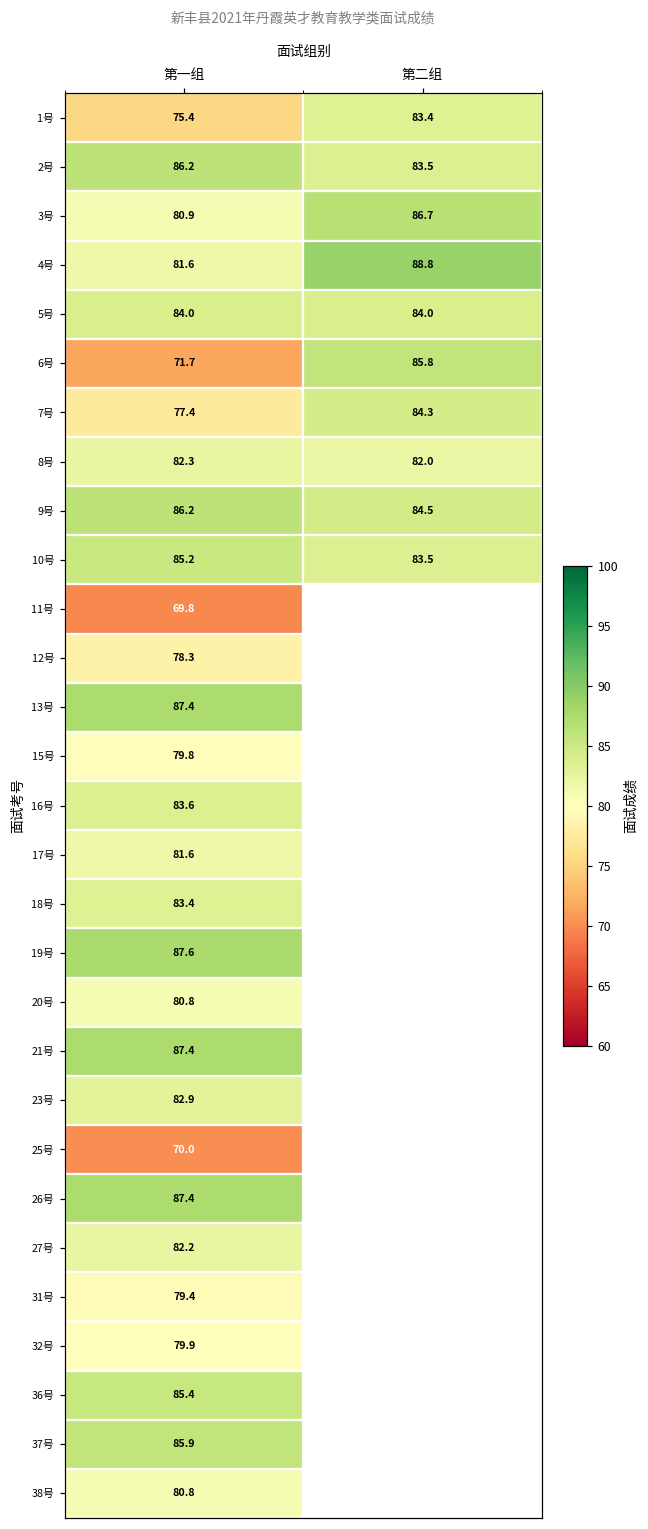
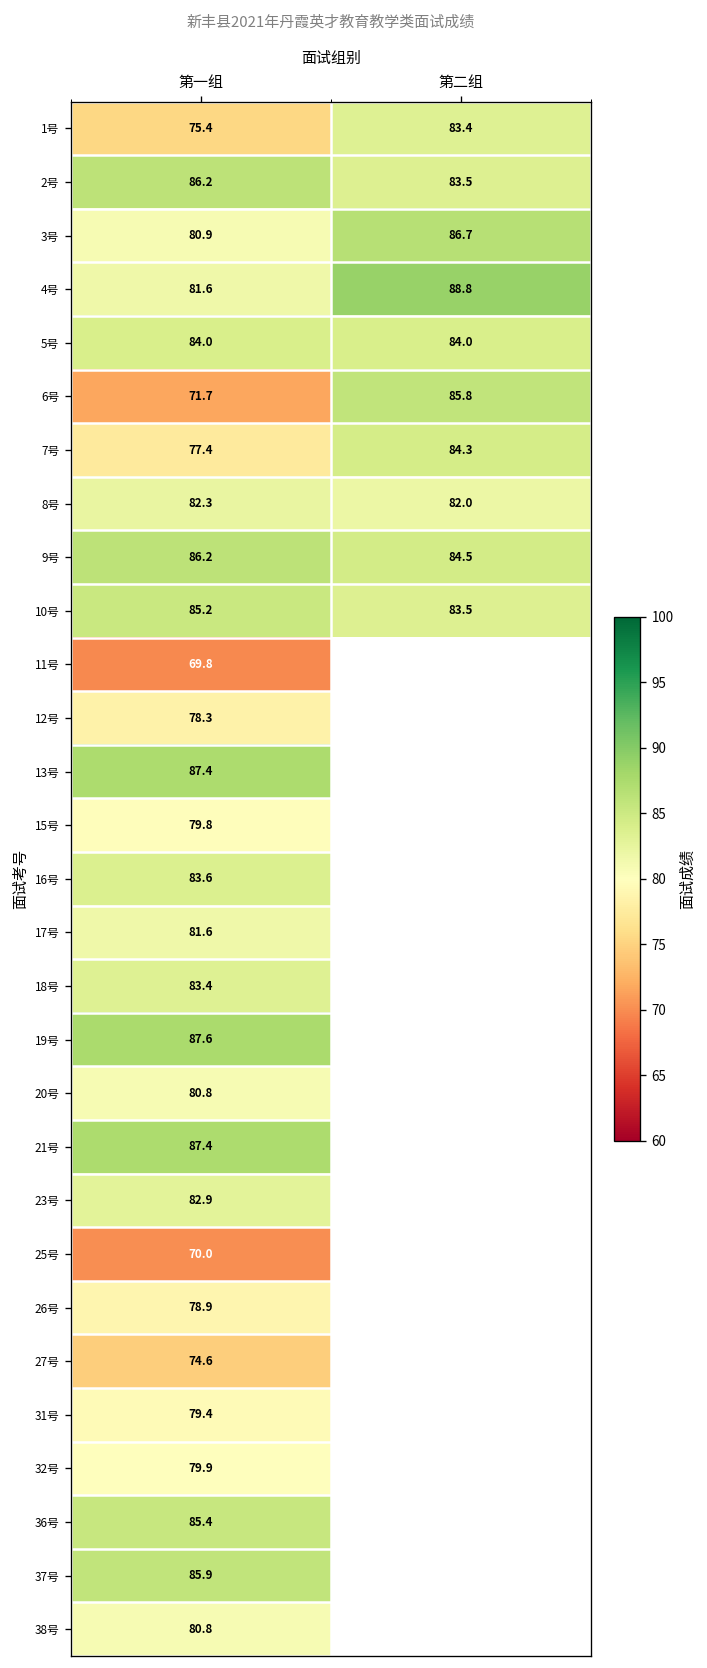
  {
    "1号": {
      "第一组": 75.4,
      "第二组": 83.4
    },
    "2号": {
      "第一组": 86.2,
      "第二组": 83.5
    },
    "3号": {
      "第一组": 80.9,
      "第二组": 86.7
    },
    "4号": {
      "第一组": 81.6,
      "第二组": 88.8
    },
    "5号": {
      "第一组": 84.0,
      "第二组": 84.0
    },
    "6号": {
      "第一组": 71.7,
      "第二组": 85.8
    },
    "7号": {
      "第一组": 77.4,
      "第二组": 84.3
    },
    "8号": {
      "第一组": 82.3,
      "第二组": 82.0
    },
    "9号": {
      "第一组": 86.2,
      "第二组": 84.5
    },
    "10号": {
      "第一组": 85.2,
      "第二组": 83.5
    },
    "11号": {
      "第一组": 69.8
    },
    "12号": {
      "第一组": 78.3
    },
    "13号": {
      "第一组": 87.4
    },
    "15号": {
      "第一组": 79.8
    },
    "16号": {
      "第一组": 83.6
    },
    "17号": {
      "第一组": 81.6
    },
    "18号": {
      "第一组": 83.4
    },
    "19号": {
      "第一组": 87.6
    },
    "20号": {
      "第一组": 80.8
    },
    "21号": {
      "第一组": 87.4
    },
    "23号": {
      "第一组": 82.9
    },
    "25号": {
      "第一组": 70.0
    },
    "26号": {
-     "第一组": 87.4
+     "第一组": 78.9
    },
    "27号": {
-     "第一组": 82.2
+     "第一组": 74.6
    },
    "31号": {
      "第一组": 79.4
    },
    "32号": {
      "第一组": 79.9
    },
    "36号": {
      "第一组": 85.4
    },
    "37号": {
      "第一组": 85.9
    },
    "38号": {
      "第一组": 80.8
    }
  }
